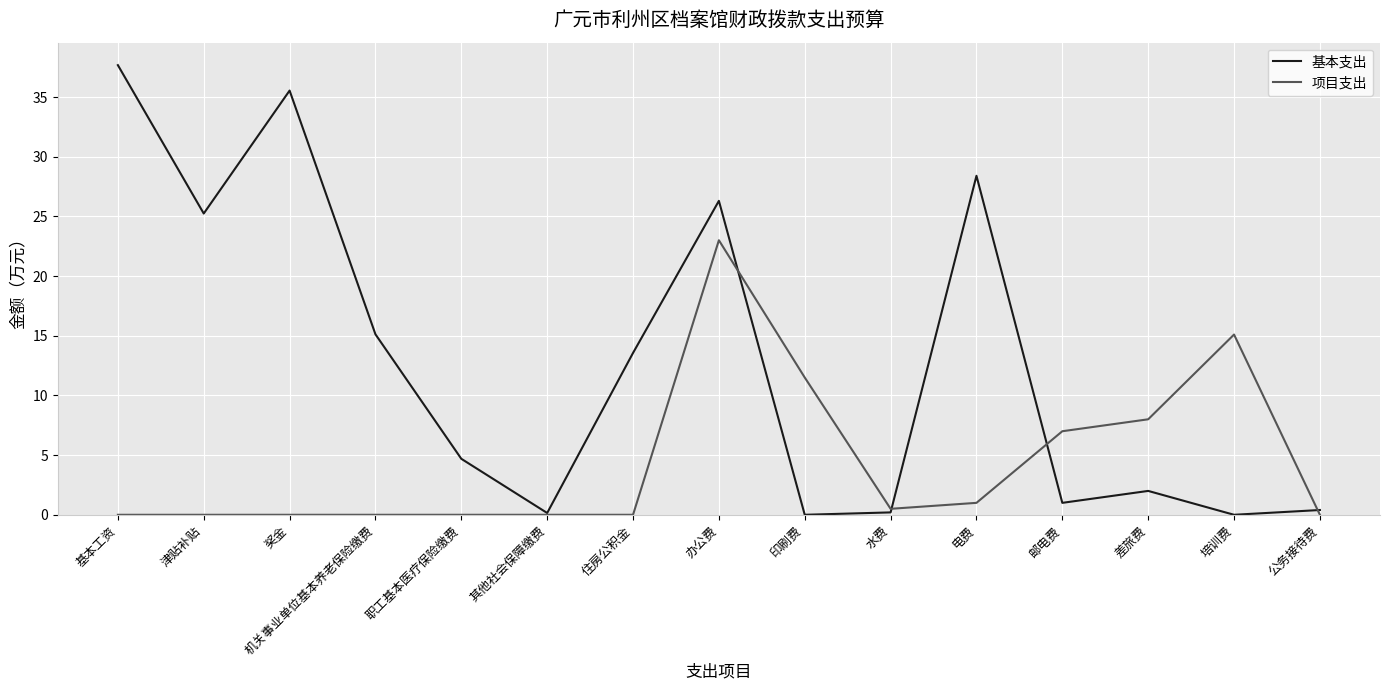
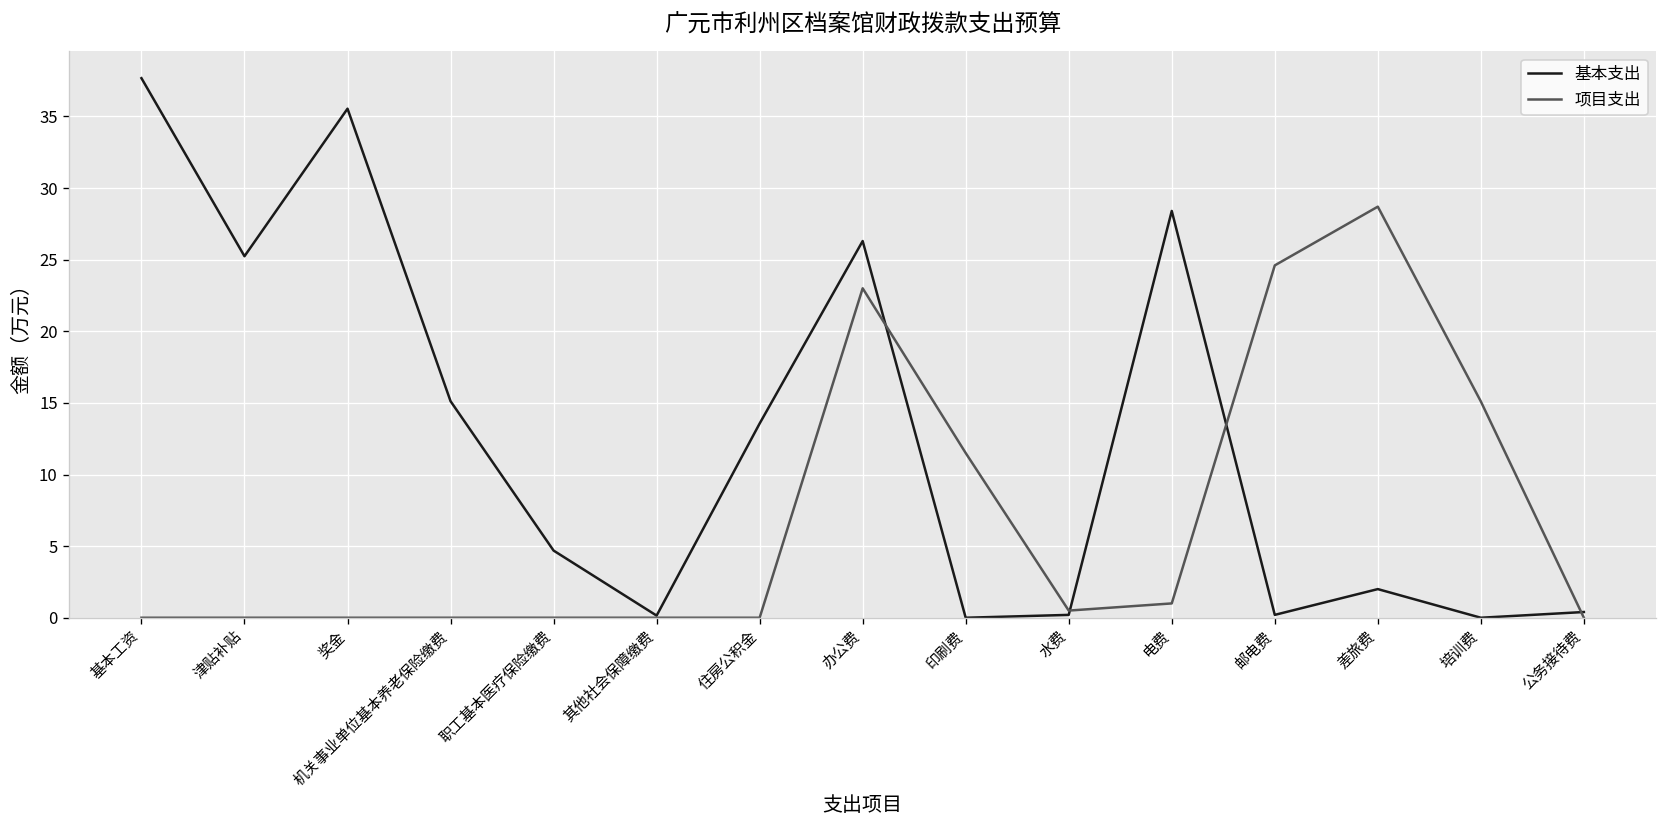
  {
    "基本支出": {
      "基本工资": 37.7,
      "津贴补贴": 25.2,
      "奖金": 35.5,
      "机关事业单位基本养老保险缴费": 15.1,
      "职工基本医疗保险缴费": 4.7,
      "住房公积金": 13.6,
      "办公费": 26.3,
      "印刷费": 0.0,
      "水费": 0.2,
      "电费": 28.4,
-     "邮电费": 1.0,
+     "邮电费": 0.2,
      "差旅费": 2.0,
      "培训费": 0.0,
      "公务接待费": 0.4
    },
    "项目支出": {
      "基本工资": 0.0,
      "津贴补贴": 0.0,
      "奖金": 0.0,
      "机关事业单位基本养老保险缴费": 0.0,
      "职工基本医疗保险缴费": 0.0,
      "住房公积金": 0.0,
      "办公费": 23.0,
      "印刷费": 11.5,
      "水费": 0.5,
      "电费": 1.0,
-     "邮电费": 7.0,
-     "差旅费": 8.0,
+     "邮电费": 24.6,
+     "差旅费": 28.7,
      "培训费": 15.1,
      "公务接待费": 0.0
    }
  }
